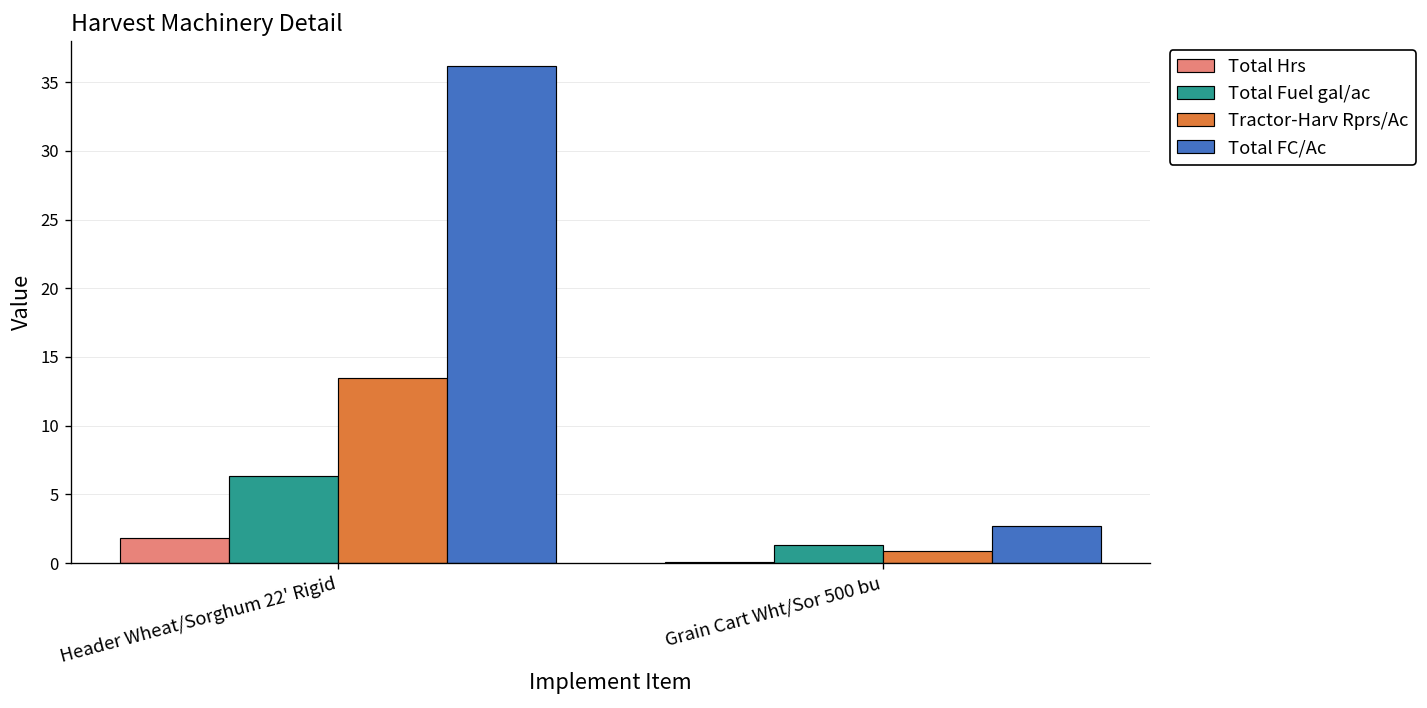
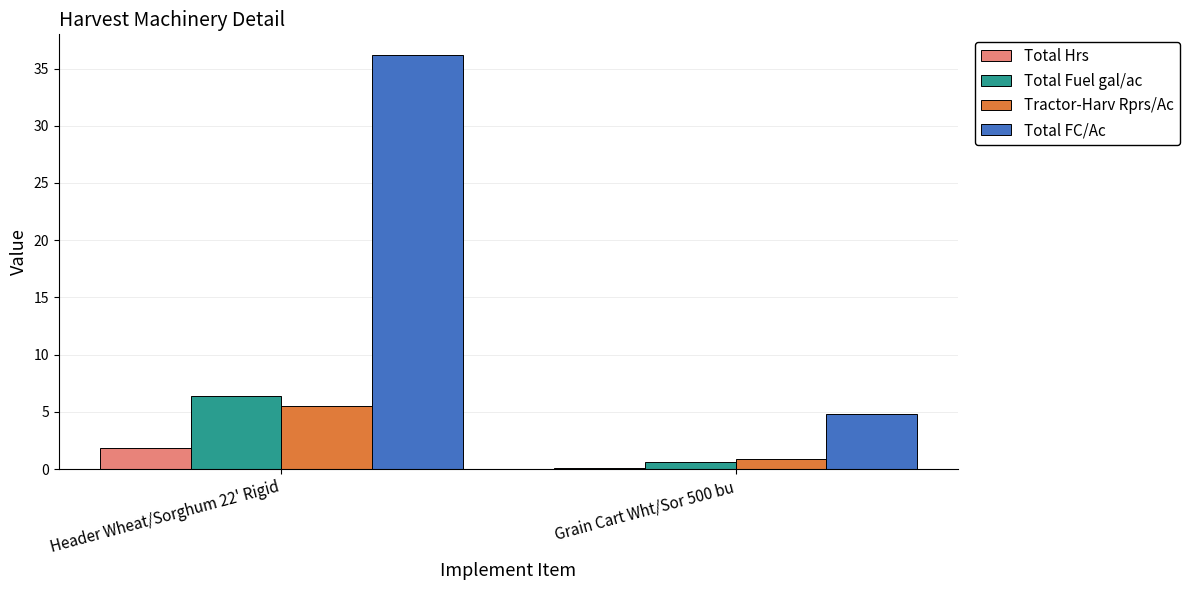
  {
    "Total Hrs": {
      "Header Wheat/Sorghum 22' Rigid": 1.8
    },
    "Total Fuel gal/ac": {
      "Header Wheat/Sorghum 22' Rigid": 6.4,
-     "Grain Cart Wht/Sor 500 bu": 1.3
+     "Grain Cart Wht/Sor 500 bu": 0.6
    },
    "Tractor-Harv Rprs/Ac": {
-     "Header Wheat/Sorghum 22' Rigid": 13.4,
+     "Header Wheat/Sorghum 22' Rigid": 5.5,
      "Grain Cart Wht/Sor 500 bu": 0.9
    },
    "Total FC/Ac": {
      "Header Wheat/Sorghum 22' Rigid": 36.2,
-     "Grain Cart Wht/Sor 500 bu": 2.7
+     "Grain Cart Wht/Sor 500 bu": 4.8
    }
  }
